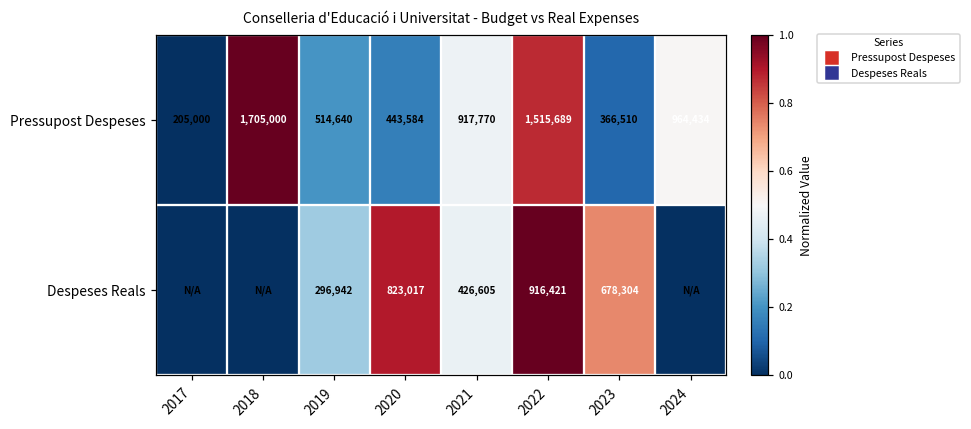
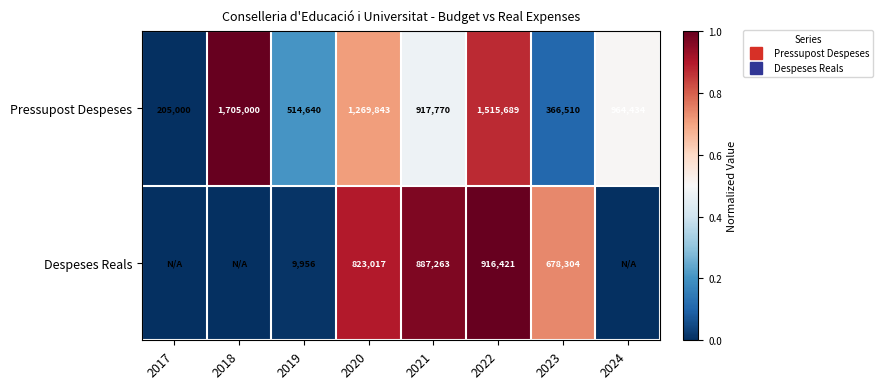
  {
    "Pressupost Despeses": {
      "2017": "205,000",
      "2018": "1,705,000",
      "2019": "514,640",
-     "2020": "443,584",
+     "2020": "1,269,843",
      "2021": "917,770",
      "2022": "1,515,689",
      "2023": "366,510"
    },
    "Despeses Reals": {
-     "2019": "296,942",
+     "2019": "9,956",
      "2020": "823,017",
-     "2021": "426,605",
+     "2021": "887,263",
      "2022": "916,421",
      "2023": "678,304"
    }
  }
